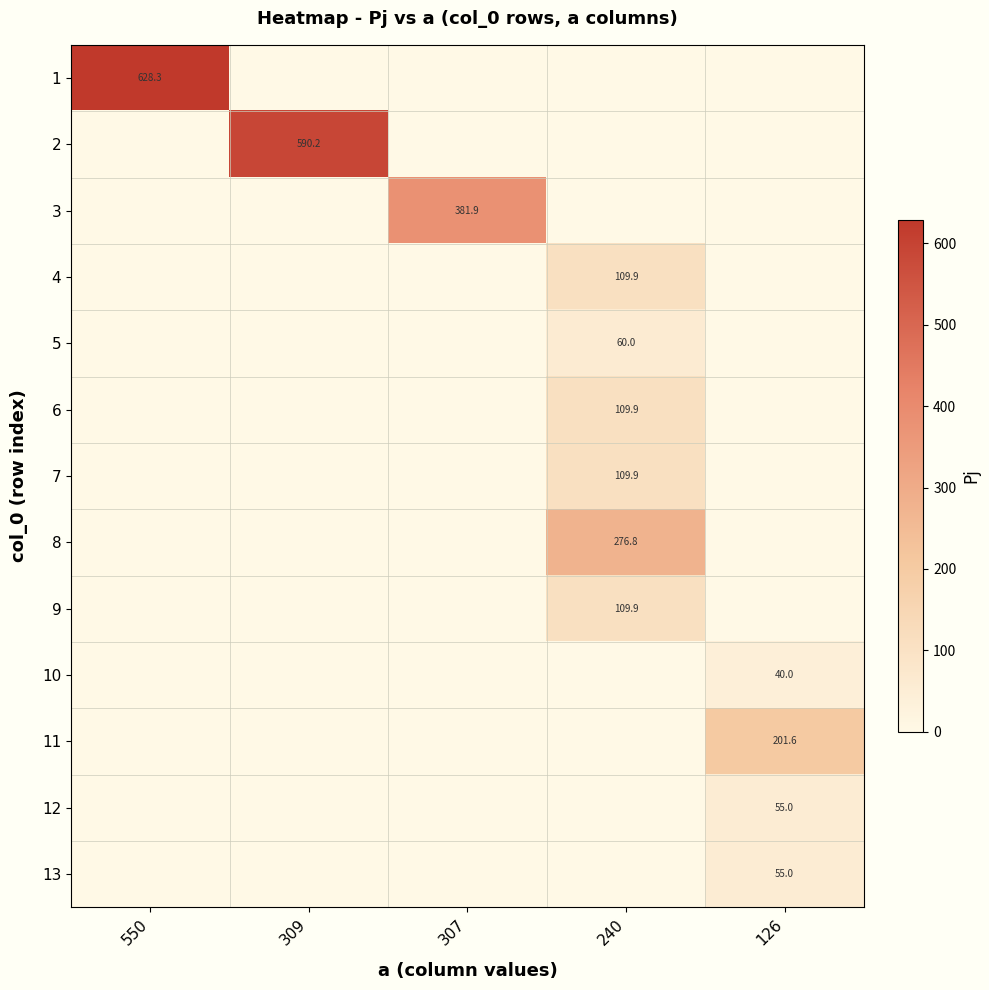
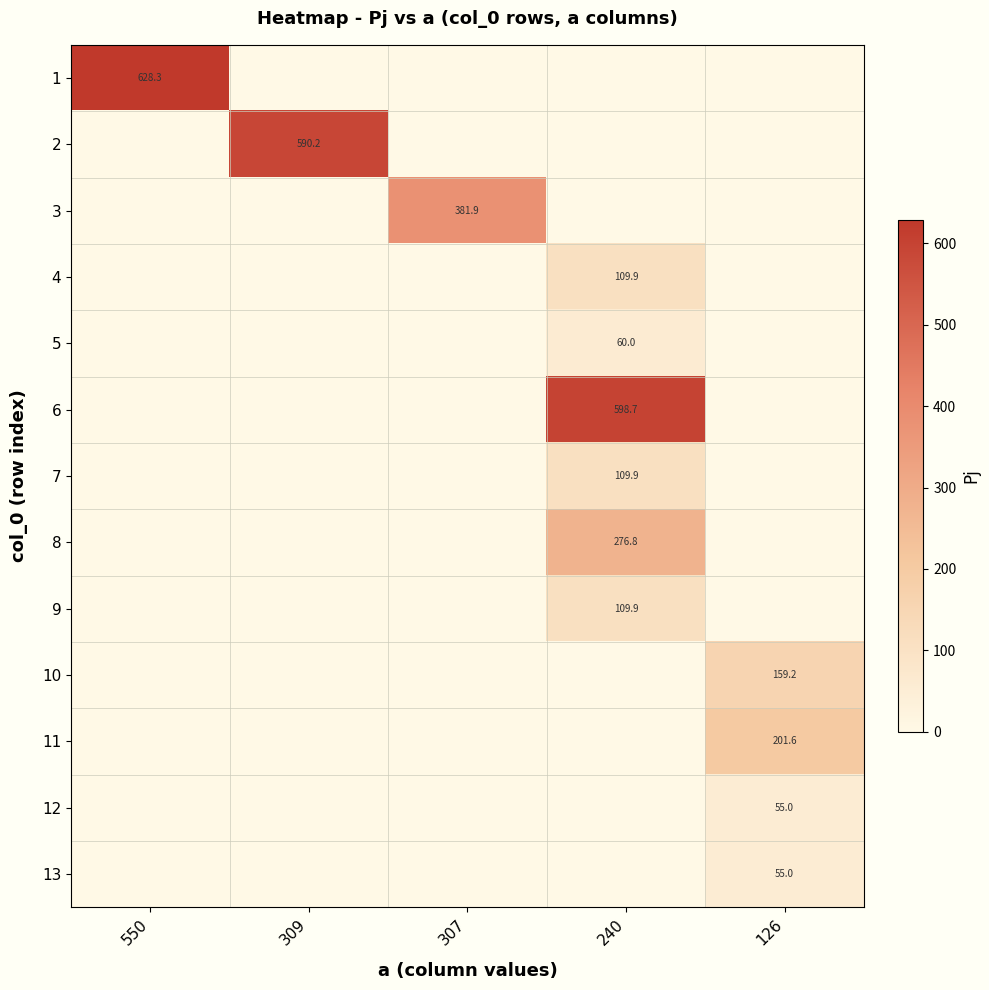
  {
    "1": {
      "550": 628.3
    },
    "2": {
      "309": 590.2
    },
    "3": {
      "307": 381.9
    },
    "4": {
      "240": 109.9
    },
    "5": {
      "240": 60.0
    },
    "6": {
-     "240": 109.9
+     "240": 598.7
    },
    "7": {
      "240": 109.9
    },
    "8": {
      "240": 276.8
    },
    "9": {
      "240": 109.9
    },
    "10": {
-     "126": 40.0
+     "126": 159.2
    },
    "11": {
      "126": 201.6
    },
    "12": {
      "126": 55.0
    },
    "13": {
      "126": 55.0
    }
  }
